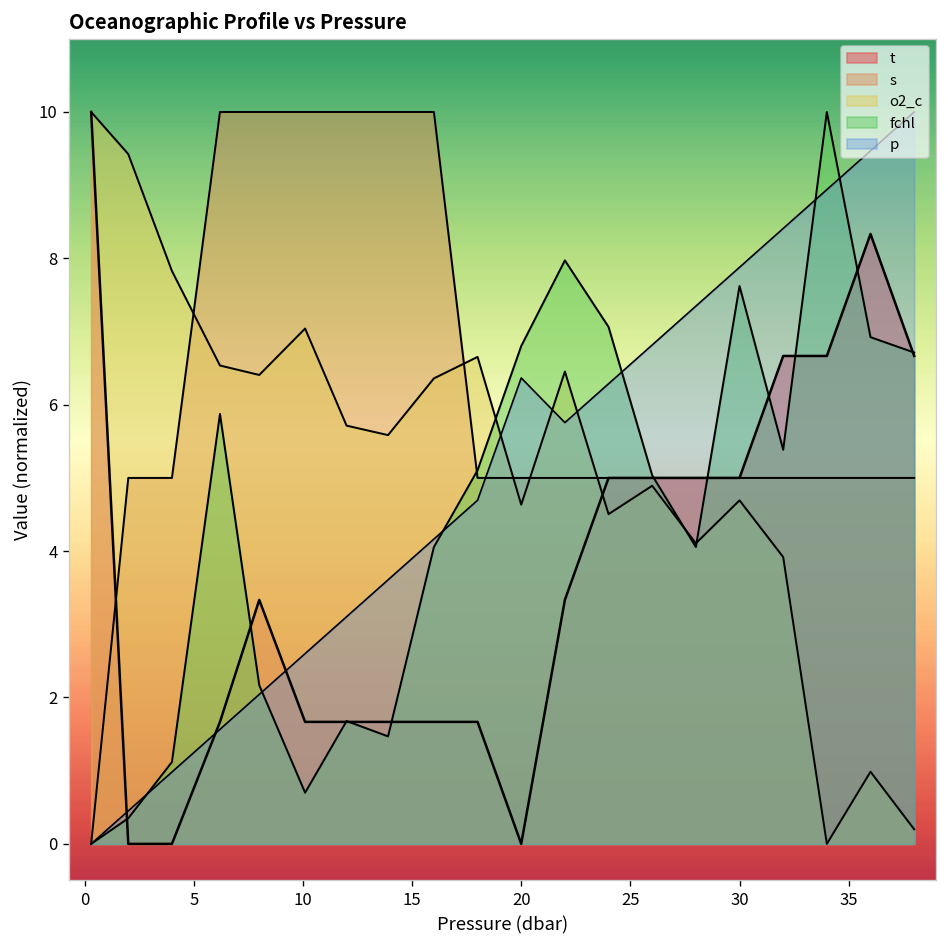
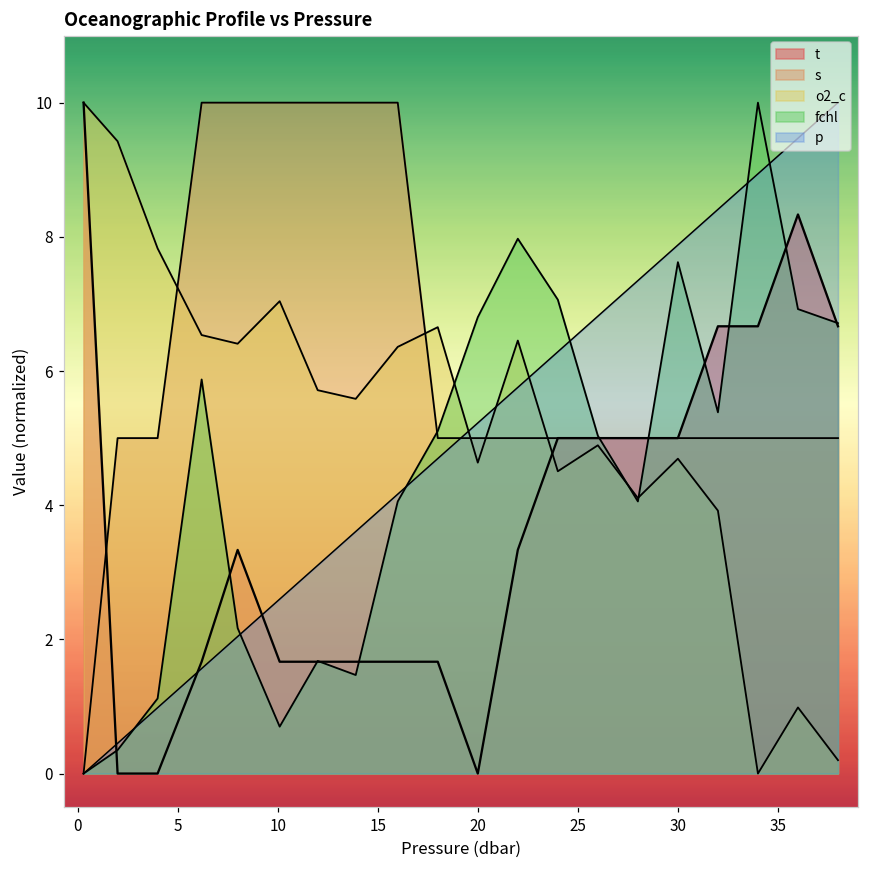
  {
    "fchl": {
      "20": 6.8,
      "30": 7.6
    },
    "p": {
-     "20": 6.4,
+     "20": 5.2,
      "30": 7.9
    }
  }
